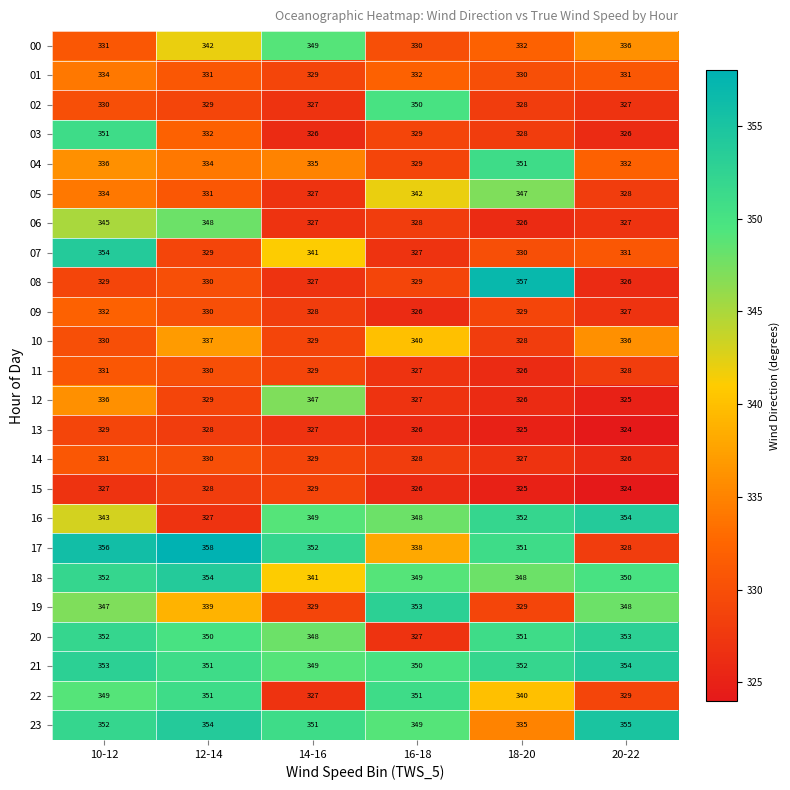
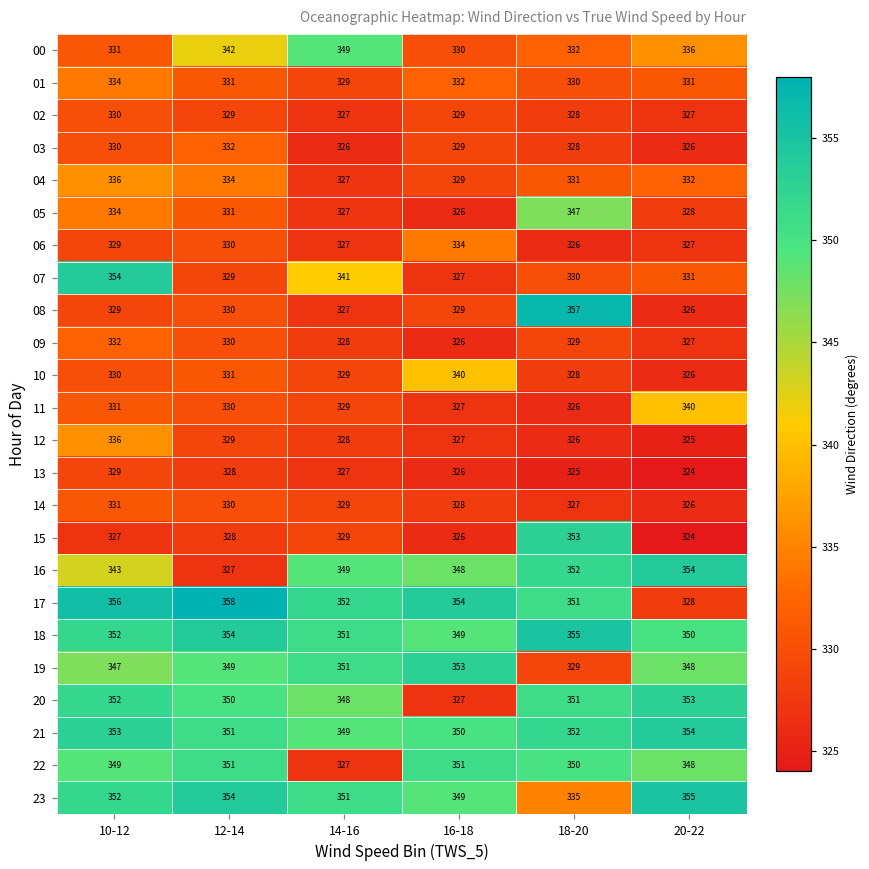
  {
    "00": {
      "10-12": 331,
      "12-14": 342,
      "14-16": 349,
      "16-18": 330,
      "18-20": 332,
      "20-22": 336
    },
    "01": {
      "10-12": 334,
      "12-14": 331,
      "14-16": 329,
      "16-18": 332,
      "18-20": 330,
      "20-22": 331
    },
    "02": {
      "10-12": 330,
      "12-14": 329,
      "14-16": 327,
-     "16-18": 350,
+     "16-18": 329,
      "18-20": 328,
      "20-22": 327
    },
    "03": {
-     "10-12": 351,
+     "10-12": 330,
      "12-14": 332,
      "14-16": 326,
      "16-18": 329,
      "18-20": 328,
      "20-22": 326
    },
    "04": {
      "10-12": 336,
      "12-14": 334,
-     "14-16": 335,
+     "14-16": 327,
      "16-18": 329,
-     "18-20": 351,
+     "18-20": 331,
      "20-22": 332
    },
    "05": {
      "10-12": 334,
      "12-14": 331,
      "14-16": 327,
-     "16-18": 342,
+     "16-18": 326,
      "18-20": 347,
      "20-22": 328
    },
    "06": {
-     "10-12": 345,
-     "12-14": 348,
+     "10-12": 329,
+     "12-14": 330,
      "14-16": 327,
-     "16-18": 328,
+     "16-18": 334,
      "18-20": 326,
      "20-22": 327
    },
    "07": {
      "10-12": 354,
      "12-14": 329,
      "14-16": 341,
      "16-18": 327,
      "18-20": 330,
      "20-22": 331
    },
    "08": {
      "10-12": 329,
      "12-14": 330,
      "14-16": 327,
      "16-18": 329,
      "18-20": 357,
      "20-22": 326
    },
    "09": {
      "10-12": 332,
      "12-14": 330,
      "14-16": 328,
      "16-18": 326,
      "18-20": 329,
      "20-22": 327
    },
    "10": {
      "10-12": 330,
-     "12-14": 337,
+     "12-14": 331,
      "14-16": 329,
      "16-18": 340,
      "18-20": 328,
-     "20-22": 336
+     "20-22": 326
    },
    "11": {
      "10-12": 331,
      "12-14": 330,
      "14-16": 329,
      "16-18": 327,
      "18-20": 326,
-     "20-22": 328
+     "20-22": 340
    },
    "12": {
      "10-12": 336,
      "12-14": 329,
-     "14-16": 347,
+     "14-16": 328,
      "16-18": 327,
      "18-20": 326,
      "20-22": 325
    },
    "13": {
      "10-12": 329,
      "12-14": 328,
      "14-16": 327,
      "16-18": 326,
      "18-20": 325,
      "20-22": 324
    },
    "14": {
      "10-12": 331,
      "12-14": 330,
      "14-16": 329,
      "16-18": 328,
      "18-20": 327,
      "20-22": 326
    },
    "15": {
      "10-12": 327,
      "12-14": 328,
      "14-16": 329,
      "16-18": 326,
-     "18-20": 325,
+     "18-20": 353,
      "20-22": 324
    },
    "16": {
      "10-12": 343,
      "12-14": 327,
      "14-16": 349,
      "16-18": 348,
      "18-20": 352,
      "20-22": 354
    },
    "17": {
      "10-12": 356,
      "12-14": 358,
      "14-16": 352,
-     "16-18": 338,
+     "16-18": 354,
      "18-20": 351,
      "20-22": 328
    },
    "18": {
      "10-12": 352,
      "12-14": 354,
-     "14-16": 341,
+     "14-16": 351,
      "16-18": 349,
-     "18-20": 348,
+     "18-20": 355,
      "20-22": 350
    },
    "19": {
      "10-12": 347,
-     "12-14": 339,
-     "14-16": 329,
+     "12-14": 349,
+     "14-16": 351,
      "16-18": 353,
      "18-20": 329,
      "20-22": 348
    },
    "20": {
      "10-12": 352,
      "12-14": 350,
      "14-16": 348,
      "16-18": 327,
      "18-20": 351,
      "20-22": 353
    },
    "21": {
      "10-12": 353,
      "12-14": 351,
      "14-16": 349,
      "16-18": 350,
      "18-20": 352,
      "20-22": 354
    },
    "22": {
      "10-12": 349,
      "12-14": 351,
      "14-16": 327,
      "16-18": 351,
-     "18-20": 340,
-     "20-22": 329
+     "18-20": 350,
+     "20-22": 348
    },
    "23": {
      "10-12": 352,
      "12-14": 354,
      "14-16": 351,
      "16-18": 349,
      "18-20": 335,
      "20-22": 355
    }
  }
